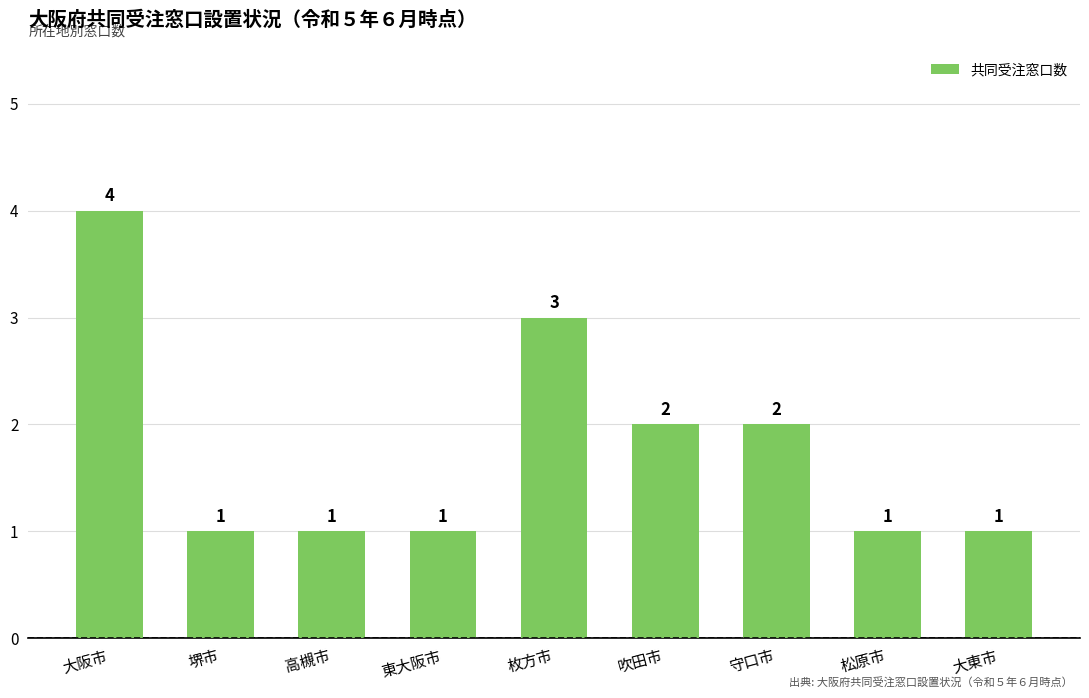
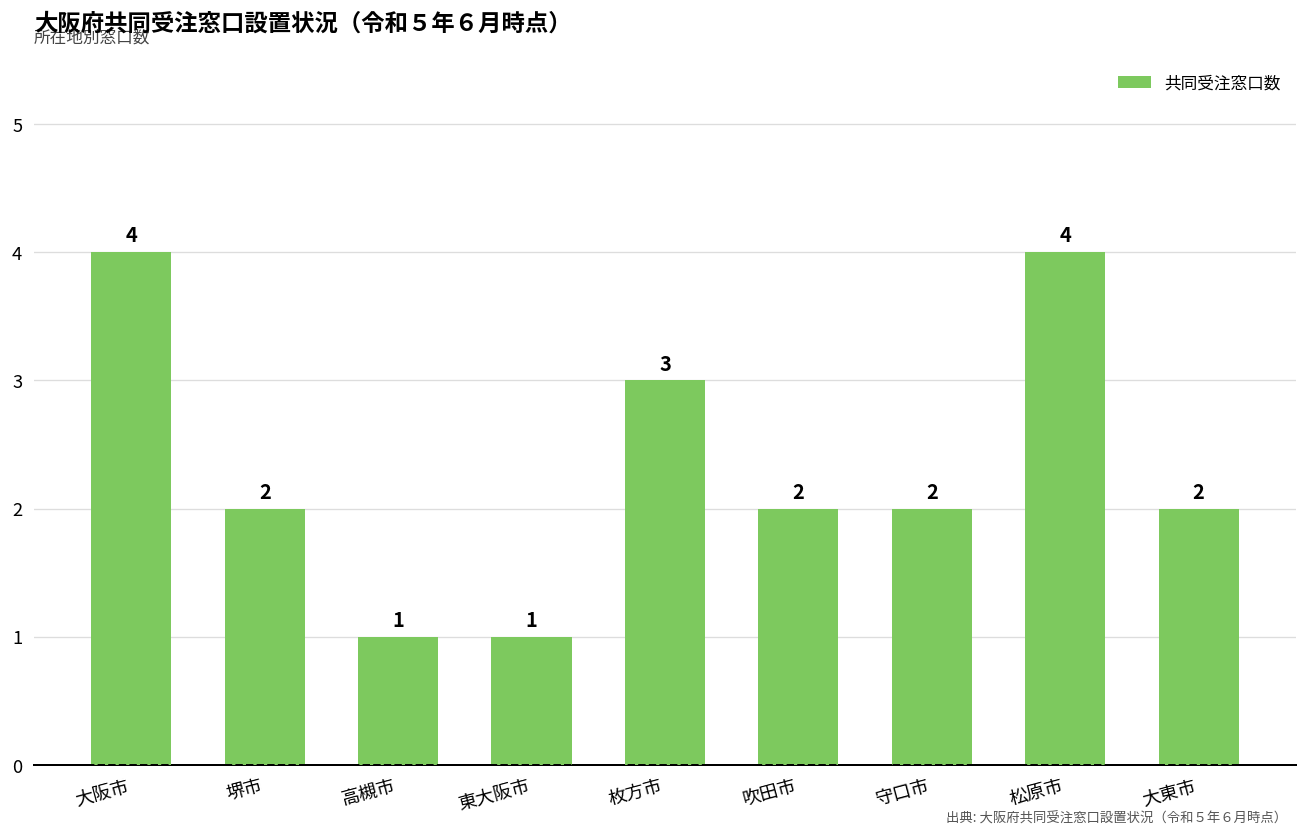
  {
    "大阪市": 4,
-   "堺市": 1,
+   "堺市": 2,
    "高槻市": 1,
    "東大阪市": 1,
    "枚方市": 3,
    "吹田市": 2,
    "守口市": 2,
-   "松原市": 1,
-   "大東市": 1
+   "松原市": 4,
+   "大東市": 2
  }
